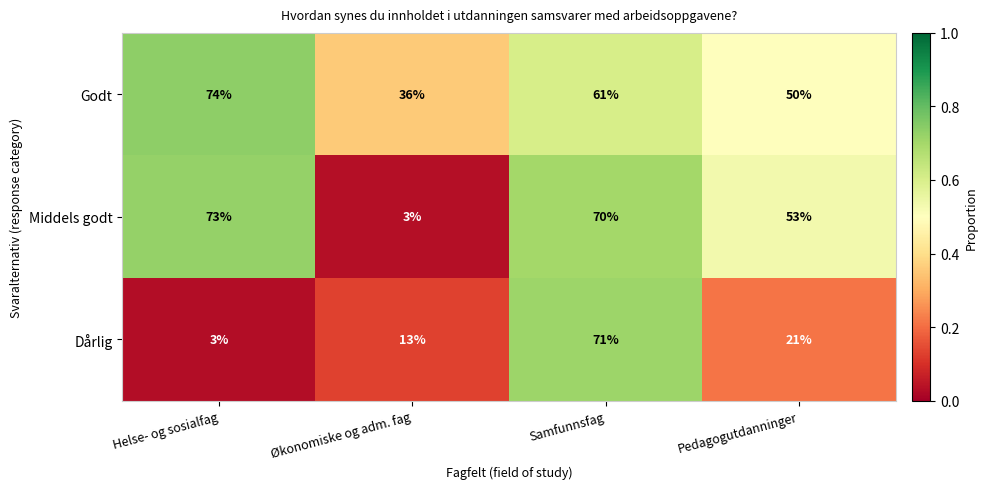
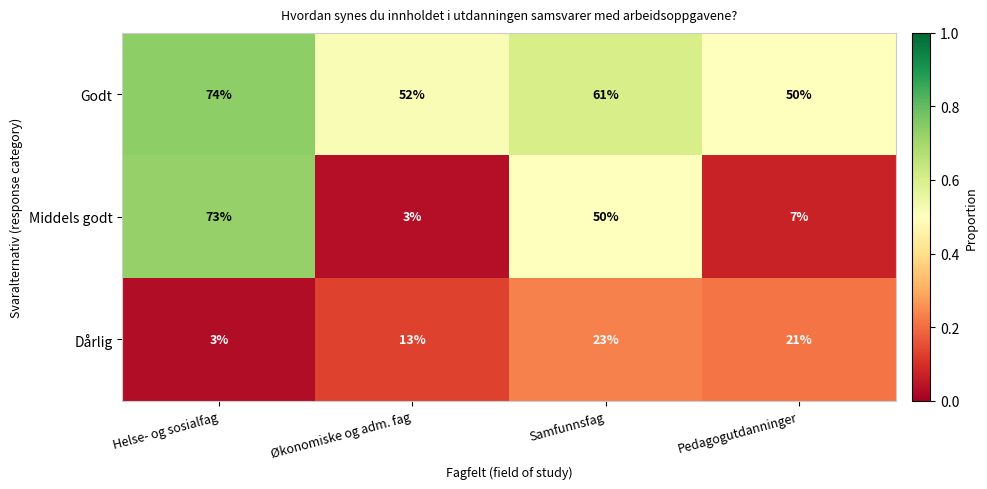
  {
    "Godt": {
      "Helse- og sosialfag": "74%",
-     "Økonomiske og adm. fag": "36%",
+     "Økonomiske og adm. fag": "52%",
      "Samfunnsfag": "61%",
      "Pedagogutdanninger": "50%"
    },
    "Middels godt": {
      "Helse- og sosialfag": "73%",
      "Økonomiske og adm. fag": "3%",
-     "Samfunnsfag": "70%",
-     "Pedagogutdanninger": "53%"
+     "Samfunnsfag": "50%",
+     "Pedagogutdanninger": "7%"
    },
    "Dårlig": {
      "Helse- og sosialfag": "3%",
      "Økonomiske og adm. fag": "13%",
-     "Samfunnsfag": "71%",
+     "Samfunnsfag": "23%",
      "Pedagogutdanninger": "21%"
    }
  }
